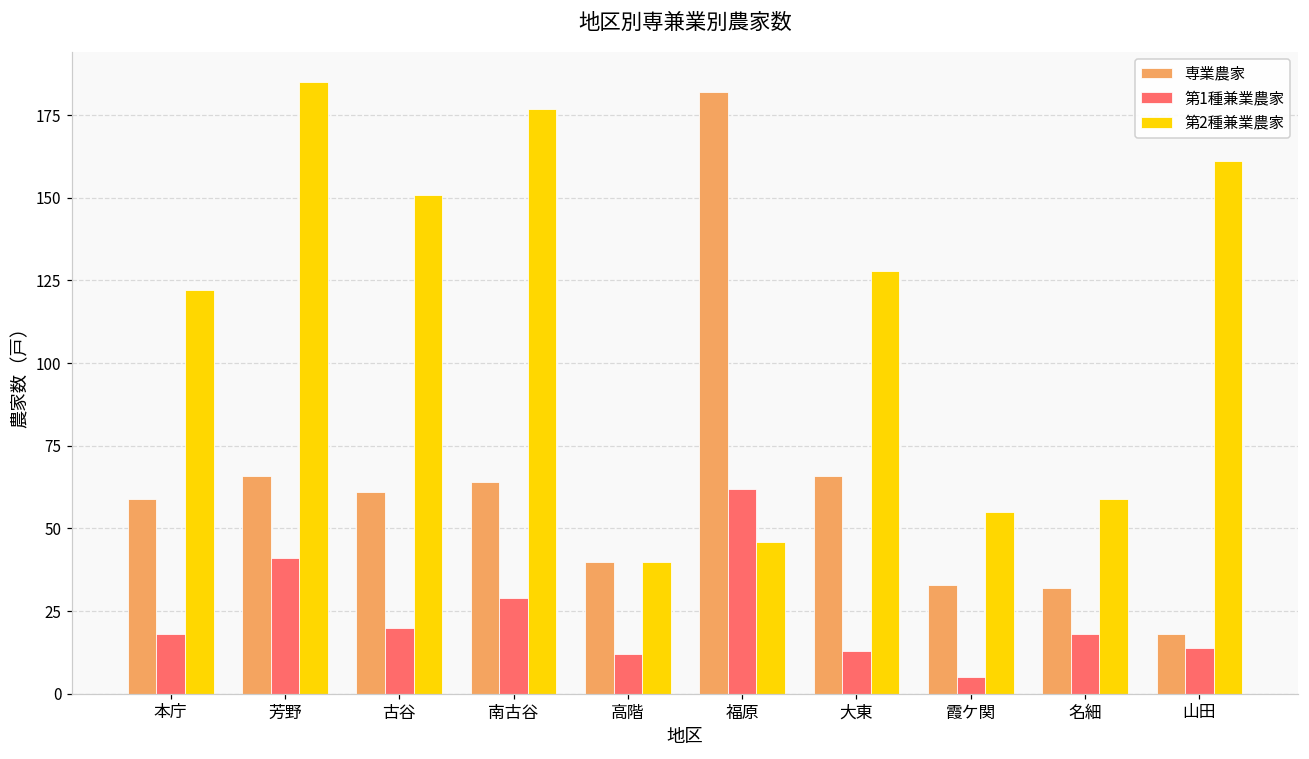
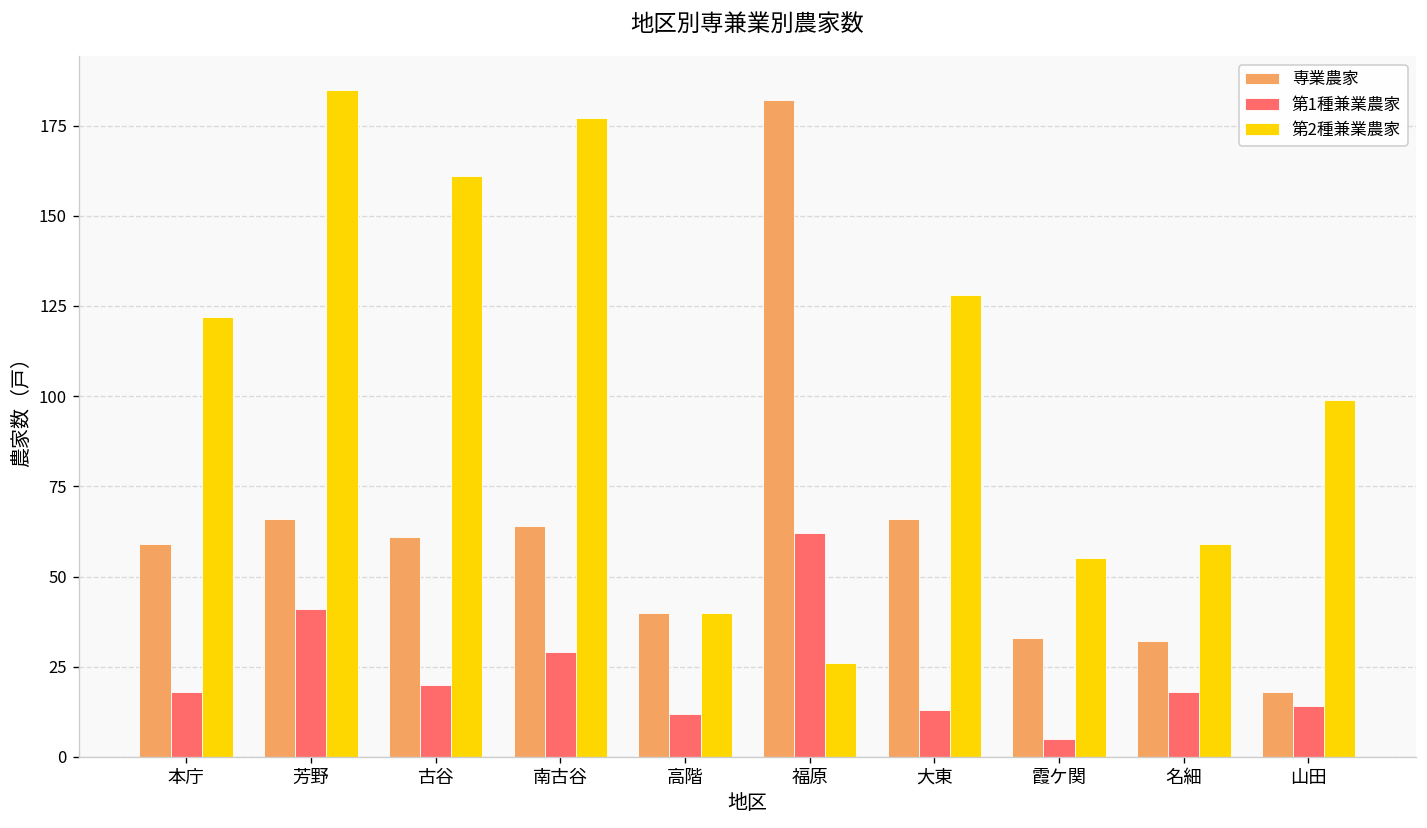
  {
    "第2種兼業農家": {
      "本庁": 122,
      "芳野": 185,
-     "古谷": 151,
+     "古谷": 161,
      "南古谷": 177,
      "高階": 40,
-     "福原": 46,
+     "福原": 26,
      "大東": 128,
      "霞ケ関": 55,
      "名細": 59,
-     "山田": 161
+     "山田": 99
    }
  }
